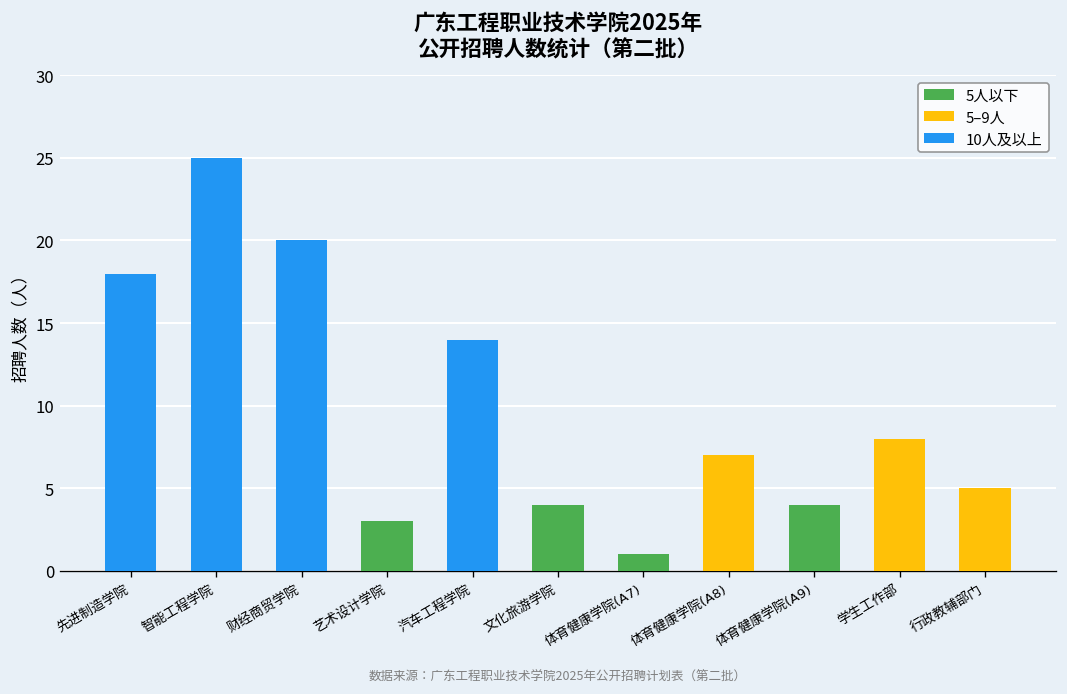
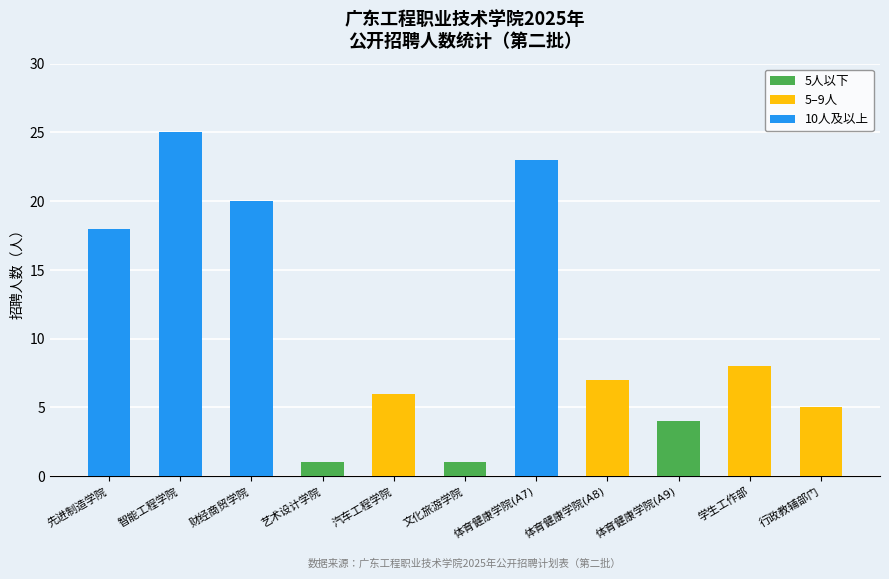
  {
    "先进制造学院": 18,
    "智能工程学院": 25,
    "财经商贸学院": 20,
-   "艺术设计学院": 3,
-   "汽车工程学院": 14,
-   "文化旅游学院": 4,
-   "体育健康学院(A7)": 1,
+   "艺术设计学院": 1,
+   "汽车工程学院": 6,
+   "文化旅游学院": 1,
+   "体育健康学院(A7)": 23,
    "体育健康学院(A8)": 7,
    "体育健康学院(A9)": 4,
    "学生工作部": 8,
    "行政教辅部门": 5
  }
